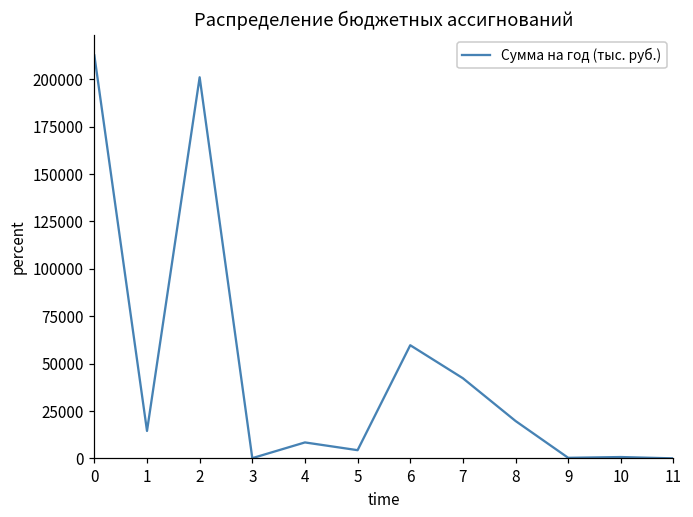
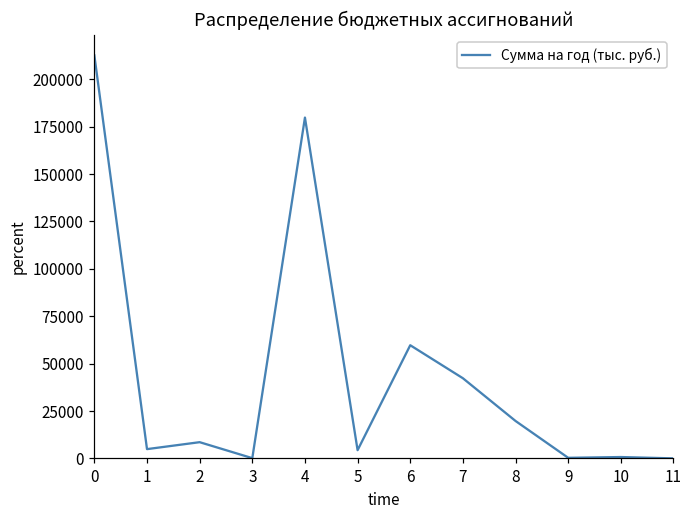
  {
    "0": 213000,
-   "1": 14000,
-   "2": 201000,
+   "1": 5000,
+   "2": 9000,
    "3": 0,
-   "4": 8000,
+   "4": 180000,
    "5": 4000,
    "6": 60000,
    "7": 42000,
    "8": 20000,
    "9": 0,
    "10": 1000,
    "11": 0
  }
